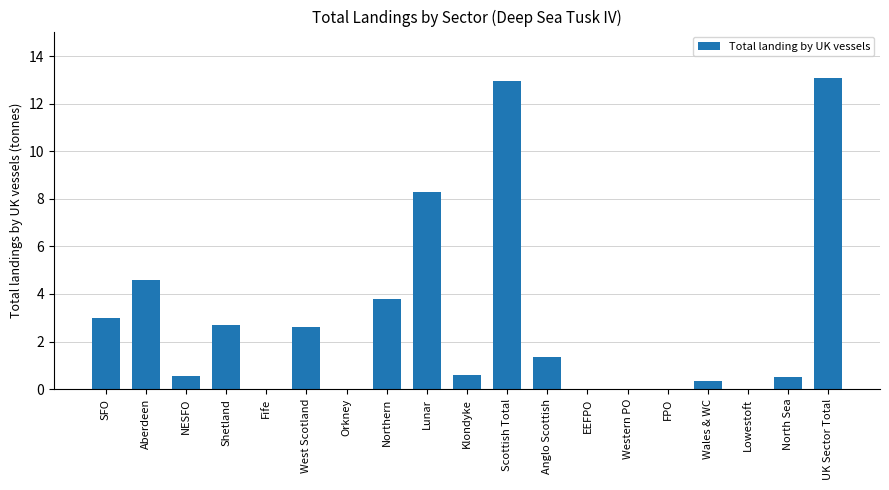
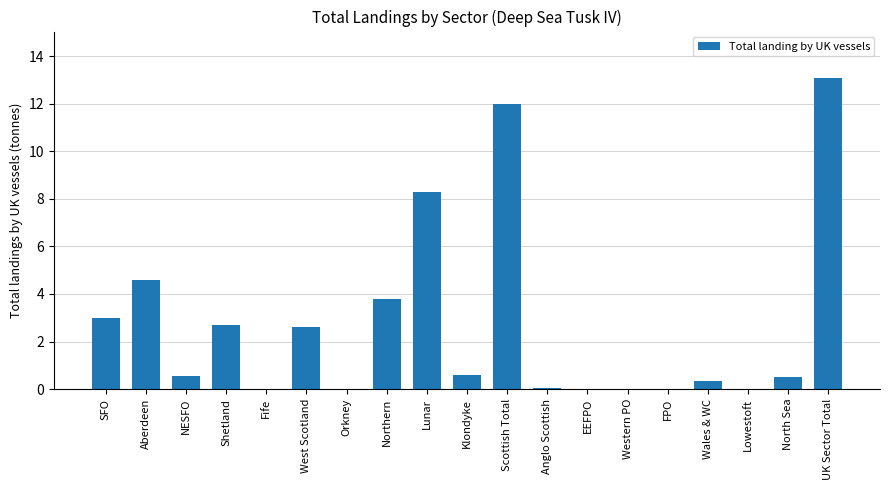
  {
    "SFO": 3.0,
    "Aberdeen": 4.6,
    "NESFO": 0.5,
    "Shetland": 2.7,
    "Fife": 0.0,
    "West Scotland": 2.6,
    "Orkney": 0.0,
    "Northern": 3.8,
    "Lunar": 8.3,
    "Klondyke": 0.6,
-   "Scottish Total": 13.0,
-   "Anglo Scottish": 1.4,
+   "Scottish Total": 12.0,
+   "Anglo Scottish": 0.0,
    "EEFPO": 0.0,
    "Western PO": 0.0,
    "FPO": 0.0,
    "Wales & WC": 0.4,
    "Lowestoft": 0.0,
    "North Sea": 0.5,
    "UK Sector Total": 13.1
  }
